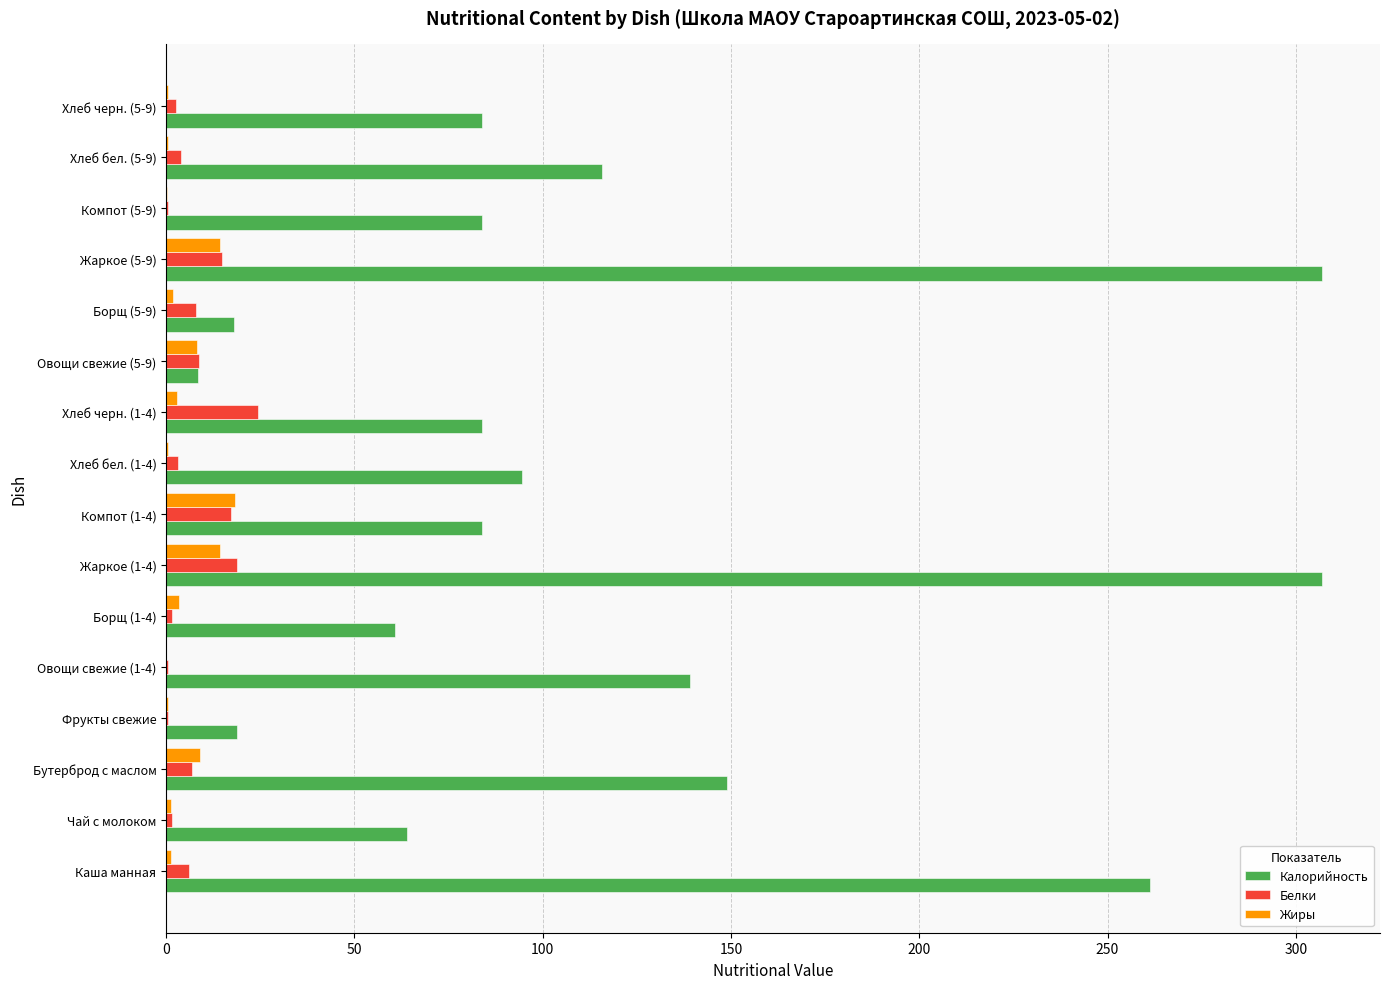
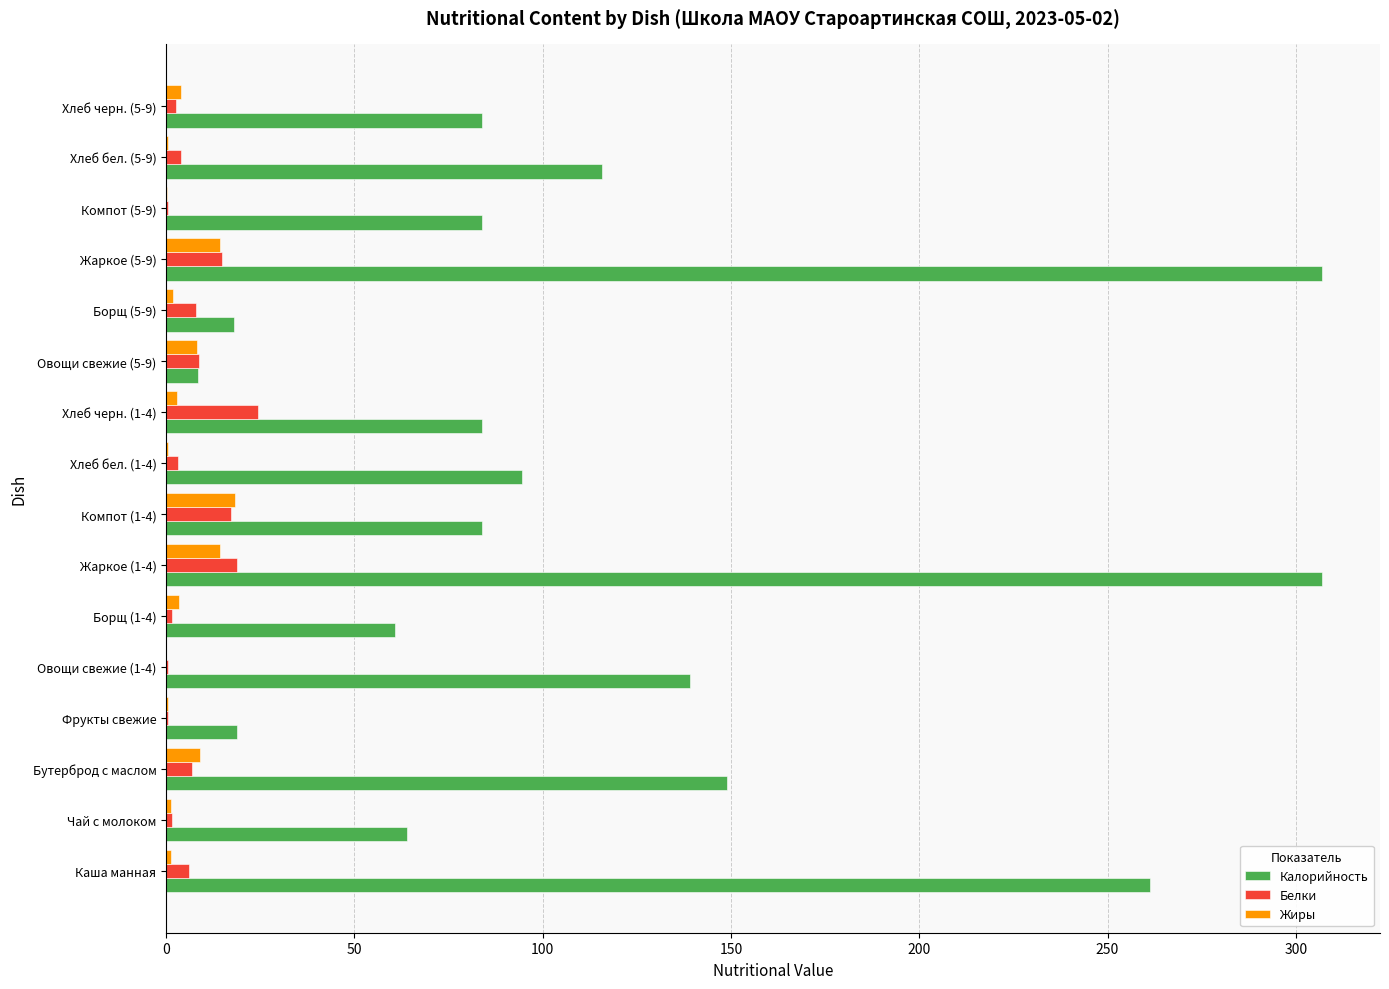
  {
    "Калорийность": {
      "Хлеб черн. (5-9)": 84,
      "Хлеб бел. (5-9)": 116,
      "Компот (5-9)": 84,
      "Жаркое (5-9)": 307,
      "Борщ (5-9)": 18,
      "Овощи свежие (5-9)": 8,
      "Хлеб черн. (1-4)": 84,
      "Хлеб бел. (1-4)": 94,
      "Компот (1-4)": 84,
      "Жаркое (1-4)": 307,
      "Борщ (1-4)": 61,
      "Овощи свежие (1-4)": 139,
      "Фрукты свежие": 19,
      "Бутерброд с маслом": 149,
      "Чай с молоком": 64,
      "Каша манная": 261
    },
    "Белки": {
      "Хлеб черн. (5-9)": 3,
      "Хлеб бел. (5-9)": 4,
      "Жаркое (5-9)": 15,
      "Борщ (5-9)": 8,
      "Овощи свежие (5-9)": 9,
      "Хлеб черн. (1-4)": 24,
      "Хлеб бел. (1-4)": 3,
      "Компот (1-4)": 17,
      "Жаркое (1-4)": 19,
      "Борщ (1-4)": 1,
      "Бутерброд с маслом": 7,
      "Чай с молоком": 2,
      "Каша манная": 6
    },
    "Жиры": {
-     "Хлеб черн. (5-9)": 0,
+     "Хлеб черн. (5-9)": 4,
      "Жаркое (5-9)": 14,
      "Борщ (5-9)": 2,
      "Овощи свежие (5-9)": 8,
      "Хлеб черн. (1-4)": 3,
      "Компот (1-4)": 18,
      "Жаркое (1-4)": 14,
      "Борщ (1-4)": 4,
      "Бутерброд с маслом": 9,
      "Чай с молоком": 1,
      "Каша манная": 1
    }
  }
